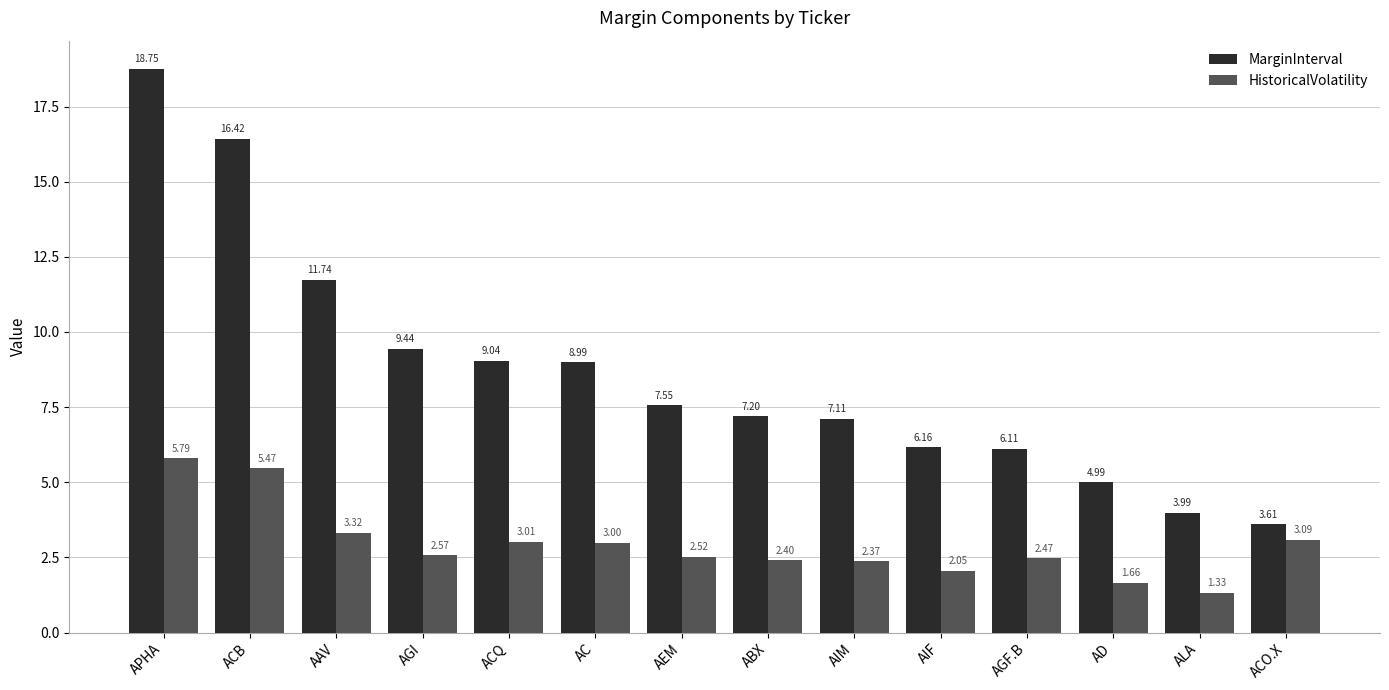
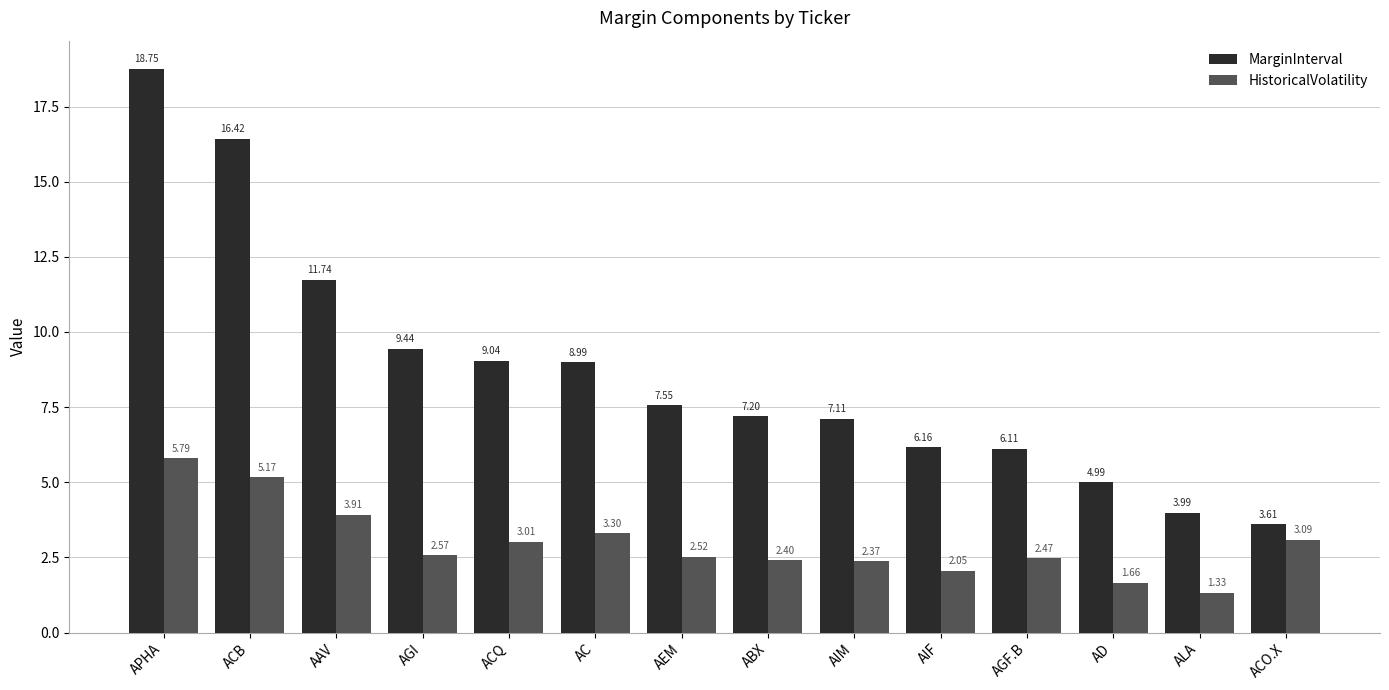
  {
    "MarginInterval": {
      "APHA": 18.75,
      "ACB": 16.42,
      "AAV": 11.74,
      "AGI": 9.44,
      "ACQ": 9.04,
      "AC": 8.99,
      "AEM": 7.55,
      "ABX": 7.20,
      "AIM": 7.11,
      "AIF": 6.16,
      "AGF.B": 6.11,
      "AD": 4.99,
      "ALA": 3.99,
      "ACO.X": 3.61
    },
    "HistoricalVolatility": {
      "APHA": 5.79,
-     "ACB": 5.47,
-     "AAV": 3.32,
+     "ACB": 5.17,
+     "AAV": 3.91,
      "AGI": 2.57,
      "ACQ": 3.01,
-     "AC": 3.00,
+     "AC": 3.30,
      "AEM": 2.52,
      "ABX": 2.40,
      "AIM": 2.37,
      "AIF": 2.05,
      "AGF.B": 2.47,
      "AD": 1.66,
      "ALA": 1.33,
      "ACO.X": 3.09
    }
  }
